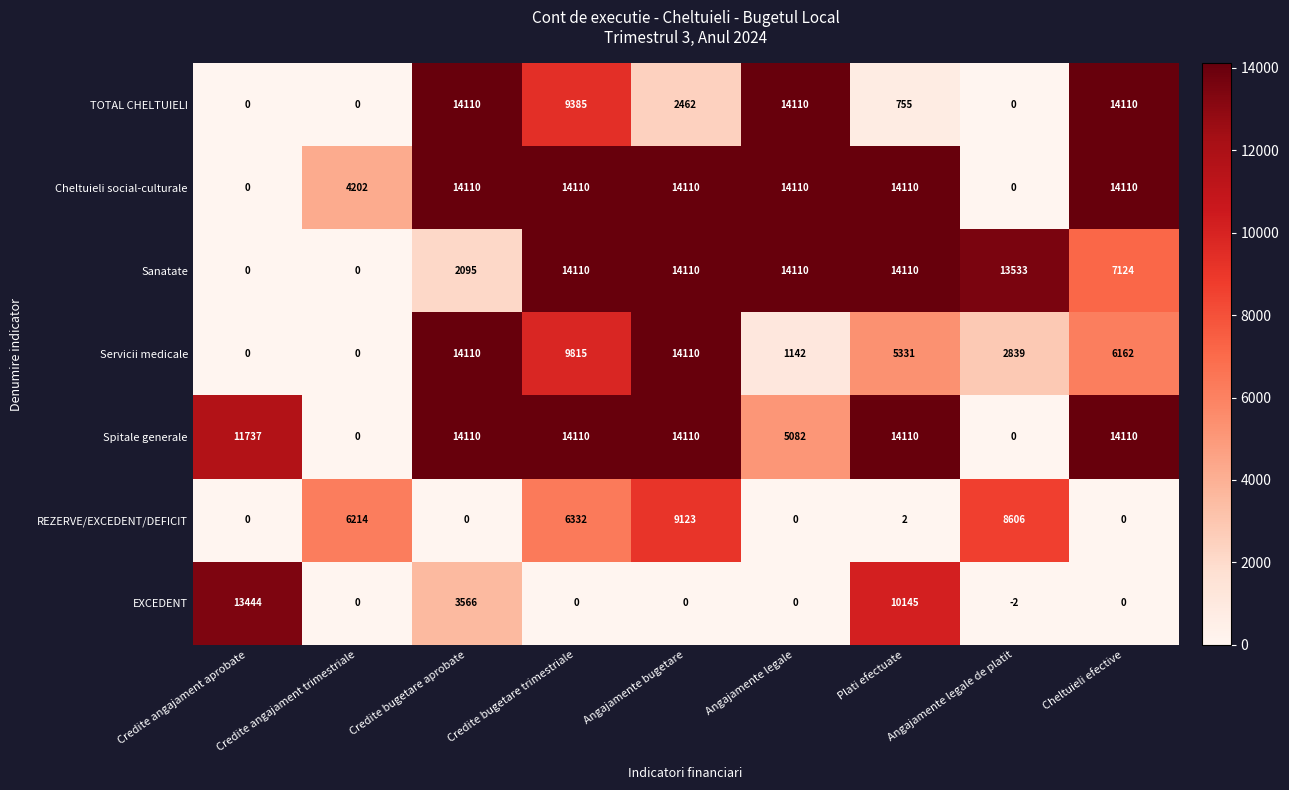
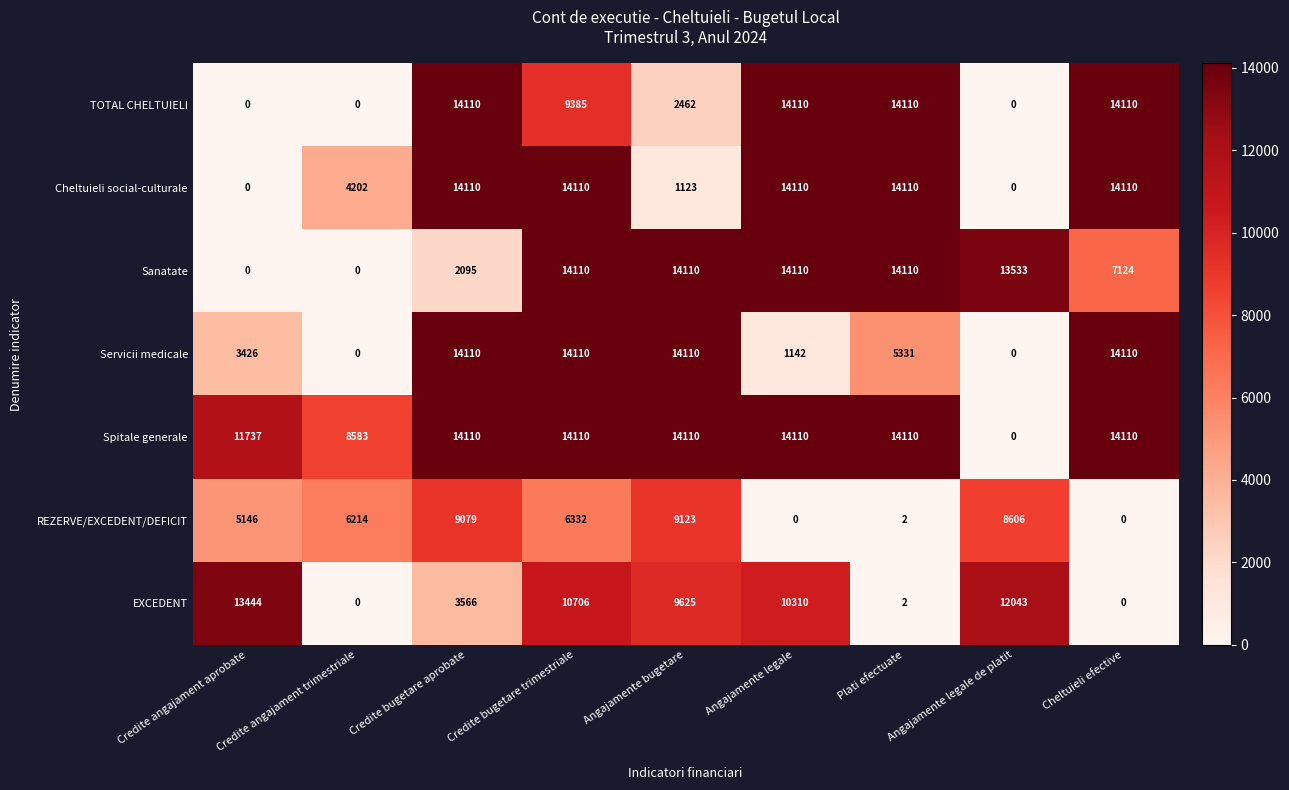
  {
    "TOTAL CHELTUIELI": {
      "Credite angajament aprobate": 0,
      "Credite angajament trimestriale": 0,
      "Credite bugetare aprobate": 14110,
      "Credite bugetare trimestriale": 9385,
      "Angajamente bugetare": 2462,
      "Angajamente legale": 14110,
-     "Plati efectuate": 755,
+     "Plati efectuate": 14110,
      "Angajamente legale de platit": 0,
      "Cheltuieli efective": 14110
    },
    "Cheltuieli social-culturale": {
      "Credite angajament aprobate": 0,
      "Credite angajament trimestriale": 4202,
      "Credite bugetare aprobate": 14110,
      "Credite bugetare trimestriale": 14110,
-     "Angajamente bugetare": 14110,
+     "Angajamente bugetare": 1123,
      "Angajamente legale": 14110,
      "Plati efectuate": 14110,
      "Angajamente legale de platit": 0,
      "Cheltuieli efective": 14110
    },
    "Sanatate": {
      "Credite angajament aprobate": 0,
      "Credite angajament trimestriale": 0,
      "Credite bugetare aprobate": 2095,
      "Credite bugetare trimestriale": 14110,
      "Angajamente bugetare": 14110,
      "Angajamente legale": 14110,
      "Plati efectuate": 14110,
      "Angajamente legale de platit": 13533,
      "Cheltuieli efective": 7124
    },
    "Servicii medicale": {
-     "Credite angajament aprobate": 0,
+     "Credite angajament aprobate": 3426,
      "Credite angajament trimestriale": 0,
      "Credite bugetare aprobate": 14110,
-     "Credite bugetare trimestriale": 9815,
+     "Credite bugetare trimestriale": 14110,
      "Angajamente bugetare": 14110,
      "Angajamente legale": 1142,
      "Plati efectuate": 5331,
-     "Angajamente legale de platit": 2839,
-     "Cheltuieli efective": 6162
+     "Angajamente legale de platit": 0,
+     "Cheltuieli efective": 14110
    },
    "Spitale generale": {
      "Credite angajament aprobate": 11737,
-     "Credite angajament trimestriale": 0,
+     "Credite angajament trimestriale": 8583,
      "Credite bugetare aprobate": 14110,
      "Credite bugetare trimestriale": 14110,
      "Angajamente bugetare": 14110,
-     "Angajamente legale": 5082,
+     "Angajamente legale": 14110,
      "Plati efectuate": 14110,
      "Angajamente legale de platit": 0,
      "Cheltuieli efective": 14110
    },
    "REZERVE/EXCEDENT/DEFICIT": {
-     "Credite angajament aprobate": 0,
+     "Credite angajament aprobate": 5146,
      "Credite angajament trimestriale": 6214,
-     "Credite bugetare aprobate": 0,
+     "Credite bugetare aprobate": 9079,
      "Credite bugetare trimestriale": 6332,
      "Angajamente bugetare": 9123,
      "Angajamente legale": 0,
      "Plati efectuate": 2,
      "Angajamente legale de platit": 8606,
      "Cheltuieli efective": 0
    },
    "EXCEDENT": {
      "Credite angajament aprobate": 13444,
      "Credite angajament trimestriale": 0,
      "Credite bugetare aprobate": 3566,
-     "Credite bugetare trimestriale": 0,
-     "Angajamente bugetare": 0,
-     "Angajamente legale": 0,
-     "Plati efectuate": 10145,
-     "Angajamente legale de platit": -2,
+     "Credite bugetare trimestriale": 10706,
+     "Angajamente bugetare": 9625,
+     "Angajamente legale": 10310,
+     "Plati efectuate": 2,
+     "Angajamente legale de platit": 12043,
      "Cheltuieli efective": 0
    }
  }
